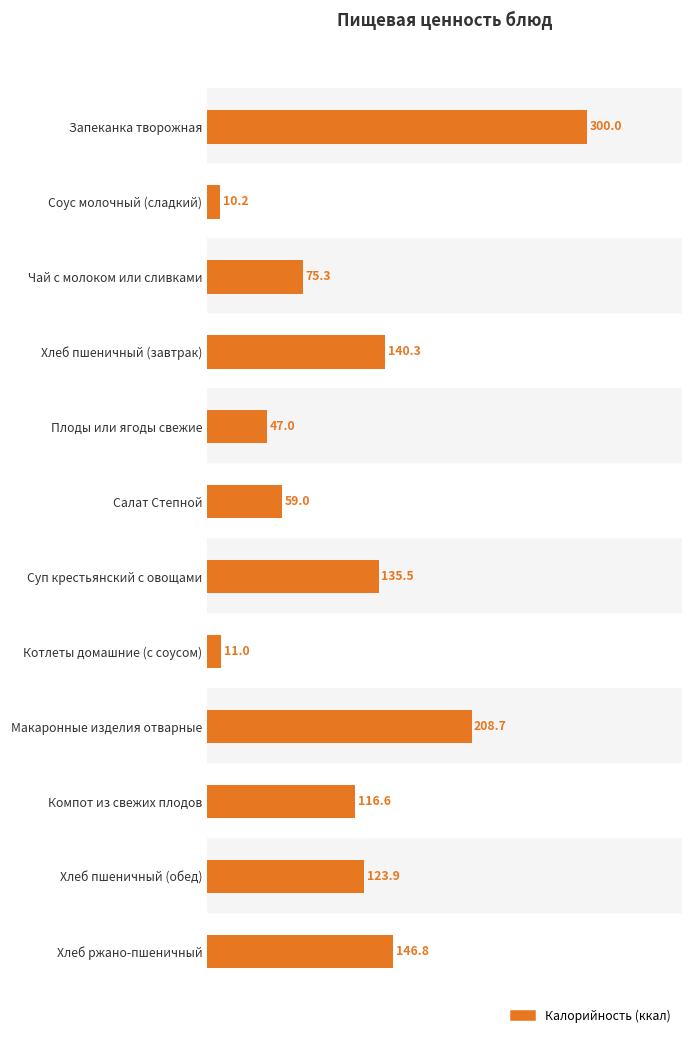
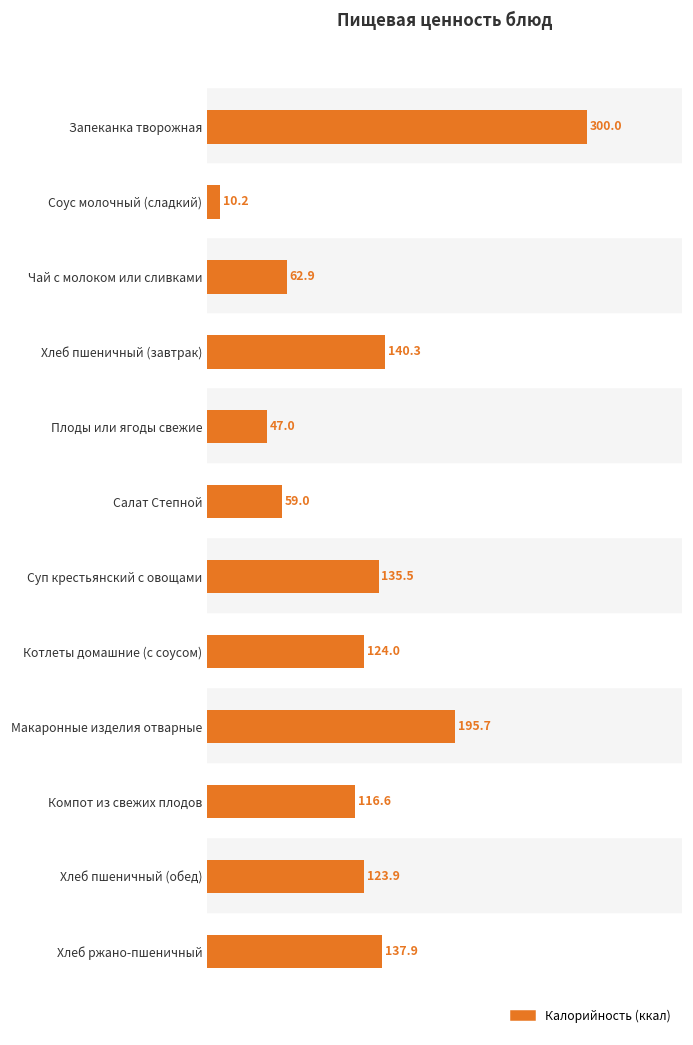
  {
    "Запеканка творожная": 300.0,
    "Соус молочный (сладкий)": 10.2,
-   "Чай с молоком или сливками": 75.3,
+   "Чай с молоком или сливками": 62.9,
    "Хлеб пшеничный (завтрак)": 140.3,
    "Плоды или ягоды свежие": 47.0,
    "Салат Степной": 59.0,
    "Суп крестьянский с овощами": 135.5,
-   "Котлеты домашние (с соусом)": 11.0,
-   "Макаронные изделия отварные": 208.7,
+   "Котлеты домашние (с соусом)": 124.0,
+   "Макаронные изделия отварные": 195.7,
    "Компот из свежих плодов": 116.6,
    "Хлеб пшеничный (обед)": 123.9,
-   "Хлеб ржано-пшеничный": 146.8
+   "Хлеб ржано-пшеничный": 137.9
  }
